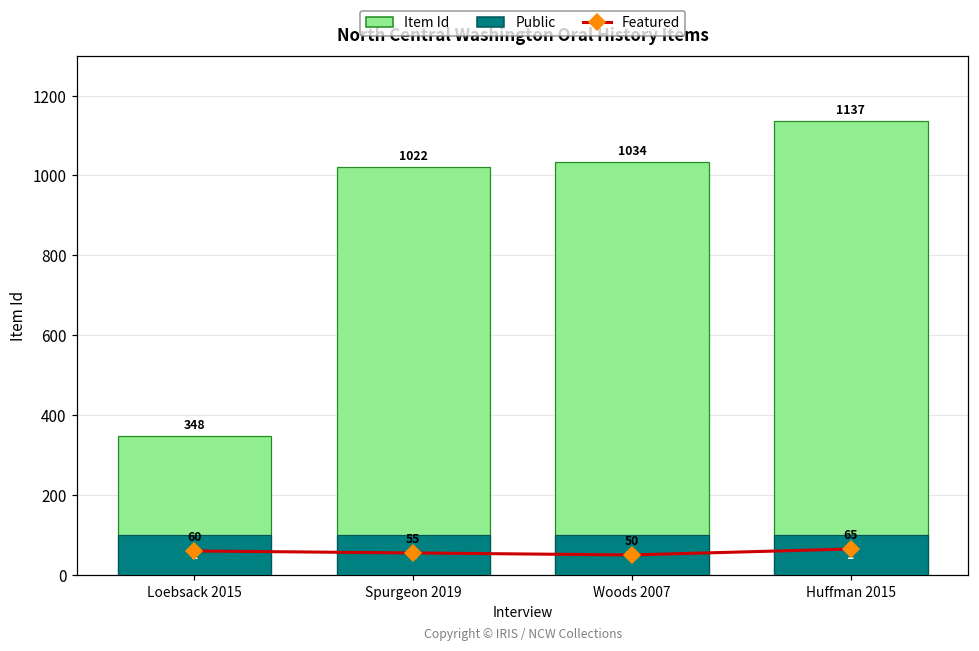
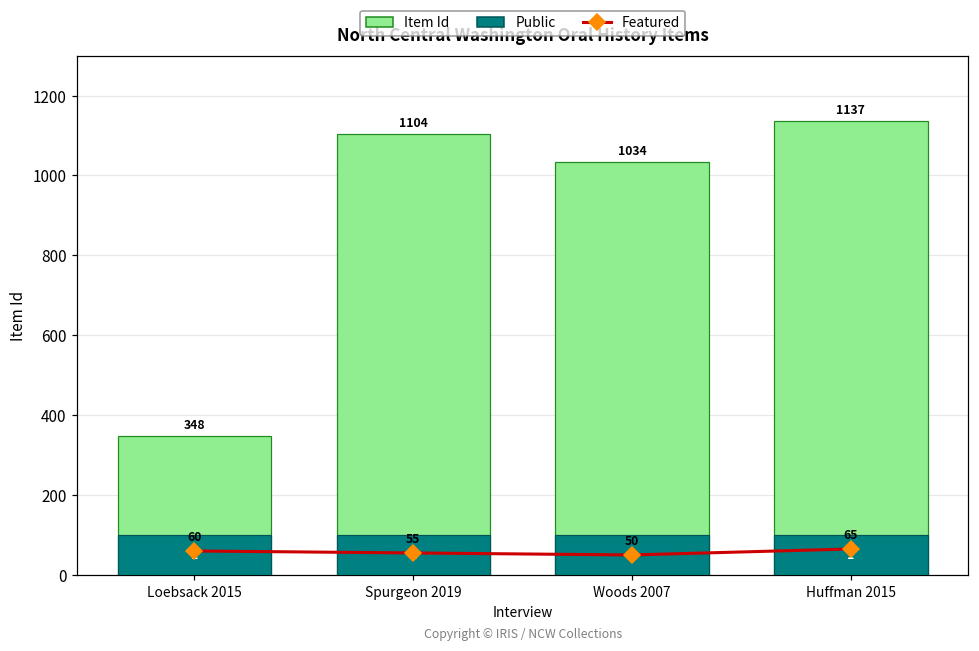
  {
    "Featured": {
      "Loebsack 2015": 60,
      "Spurgeon 2019": 55,
      "Woods 2007": 50,
      "Huffman 2015": 65
    },
    "Item Id": {
      "Loebsack 2015": 348,
-     "Spurgeon 2019": 1022,
+     "Spurgeon 2019": 1104,
      "Woods 2007": 1034,
      "Huffman 2015": 1137
    }
  }
